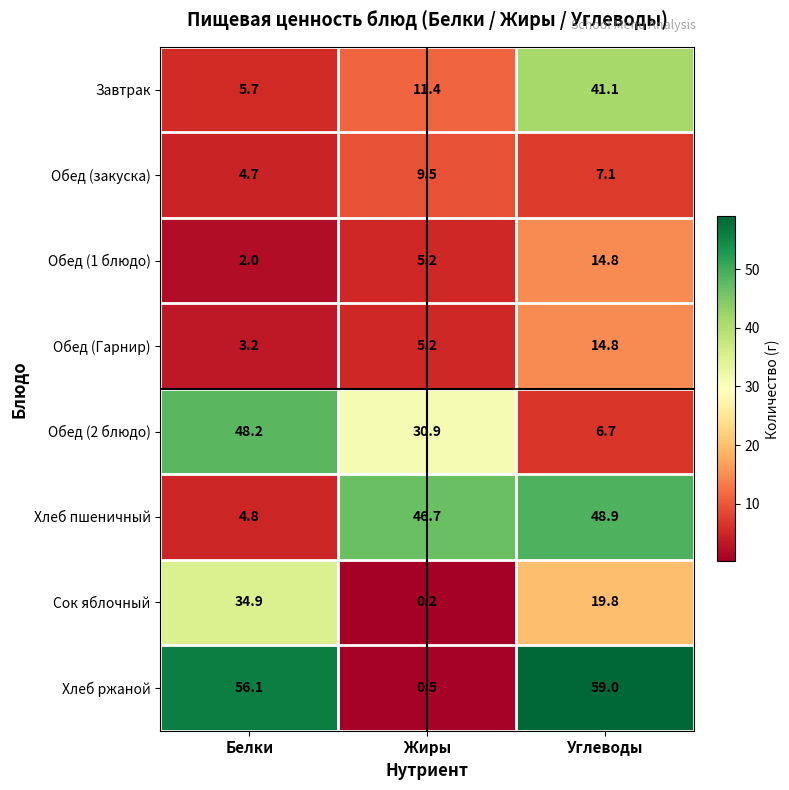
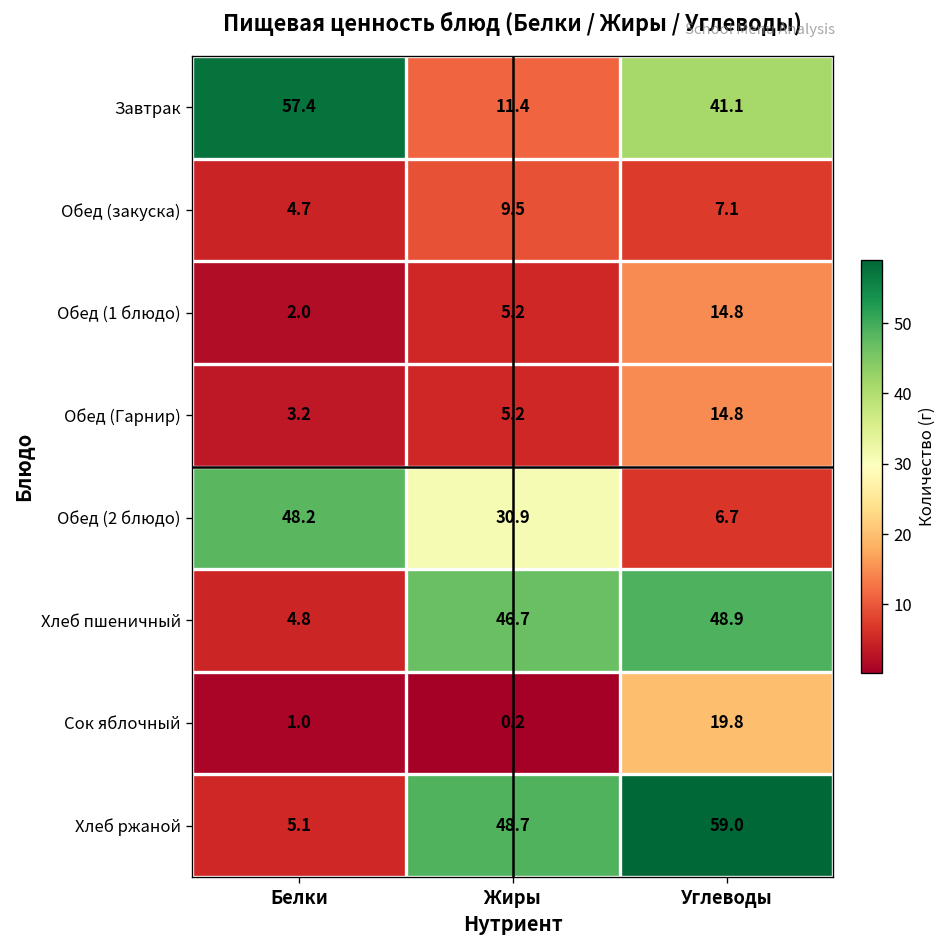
  {
    "Завтрак": {
-     "Белки": 5.7,
+     "Белки": 57.4,
      "Жиры": 11.4,
      "Углеводы": 41.1
    },
    "Обед (закуска)": {
      "Белки": 4.7,
      "Жиры": 9.5,
      "Углеводы": 7.1
    },
    "Обед (1 блюдо)": {
      "Белки": 2.0,
      "Жиры": 5.2,
      "Углеводы": 14.8
    },
    "Обед (Гарнир)": {
      "Белки": 3.2,
      "Жиры": 5.2,
      "Углеводы": 14.8
    },
    "Обед (2 блюдо)": {
      "Белки": 48.2,
      "Жиры": 30.9,
      "Углеводы": 6.7
    },
    "Хлеб пшеничный": {
      "Белки": 4.8,
      "Жиры": 46.7,
      "Углеводы": 48.9
    },
    "Сок яблочный": {
-     "Белки": 34.9,
+     "Белки": 1.0,
      "Жиры": 0.2,
      "Углеводы": 19.8
    },
    "Хлеб ржаной": {
-     "Белки": 56.1,
-     "Жиры": 0.5,
+     "Белки": 5.1,
+     "Жиры": 48.7,
      "Углеводы": 59.0
    }
  }
